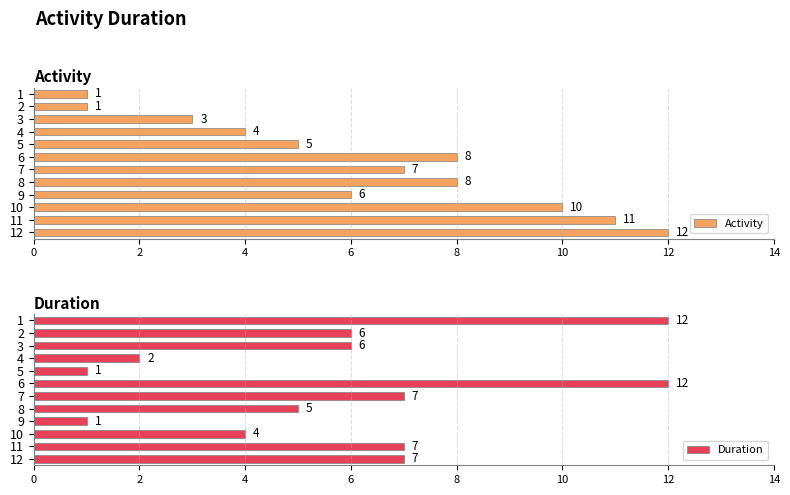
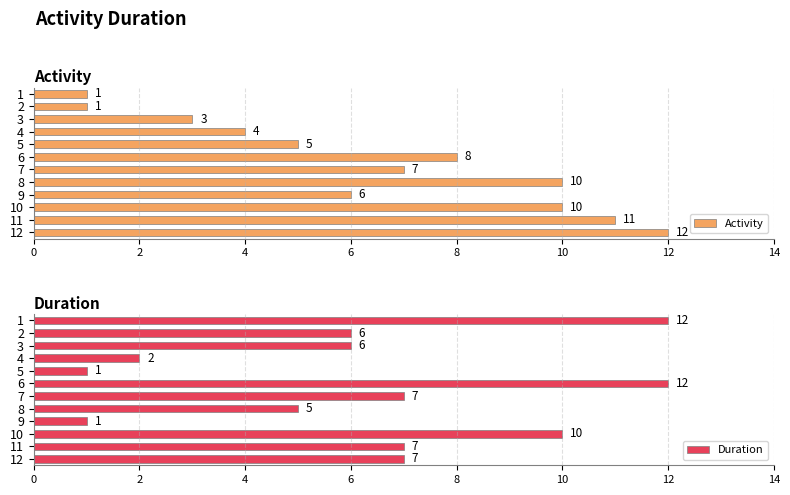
  {
    "Activity": {
      "1": 1,
      "2": 1,
      "3": 3,
      "4": 4,
      "5": 5,
      "6": 8,
      "7": 7,
-     "8": 8,
+     "8": 10,
      "9": 6,
      "10": 10,
      "11": 11,
      "12": 12
    },
    "Duration": {
      "1": 12,
      "2": 6,
      "3": 6,
      "4": 2,
      "5": 1,
      "6": 12,
      "7": 7,
      "8": 5,
      "9": 1,
-     "10": 4,
+     "10": 10,
      "11": 7,
      "12": 7
    }
  }
